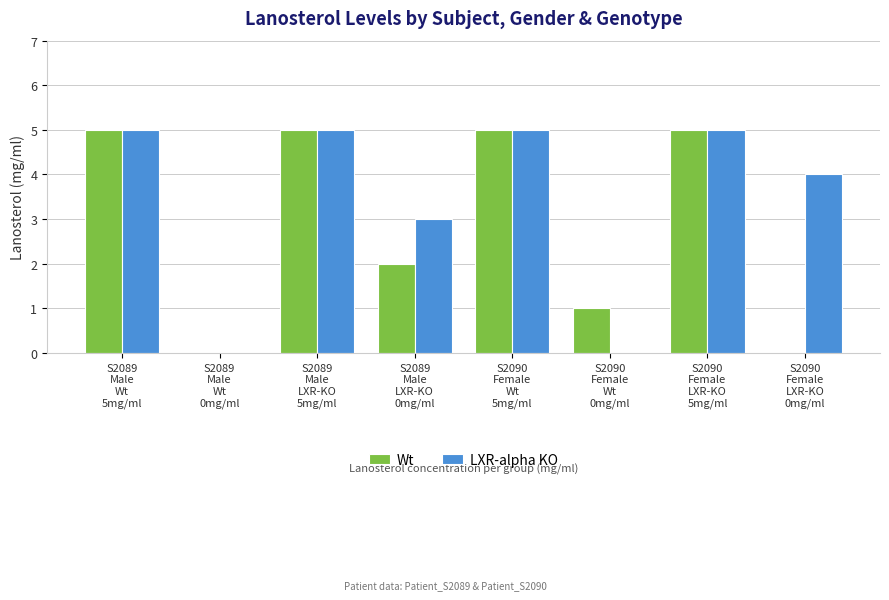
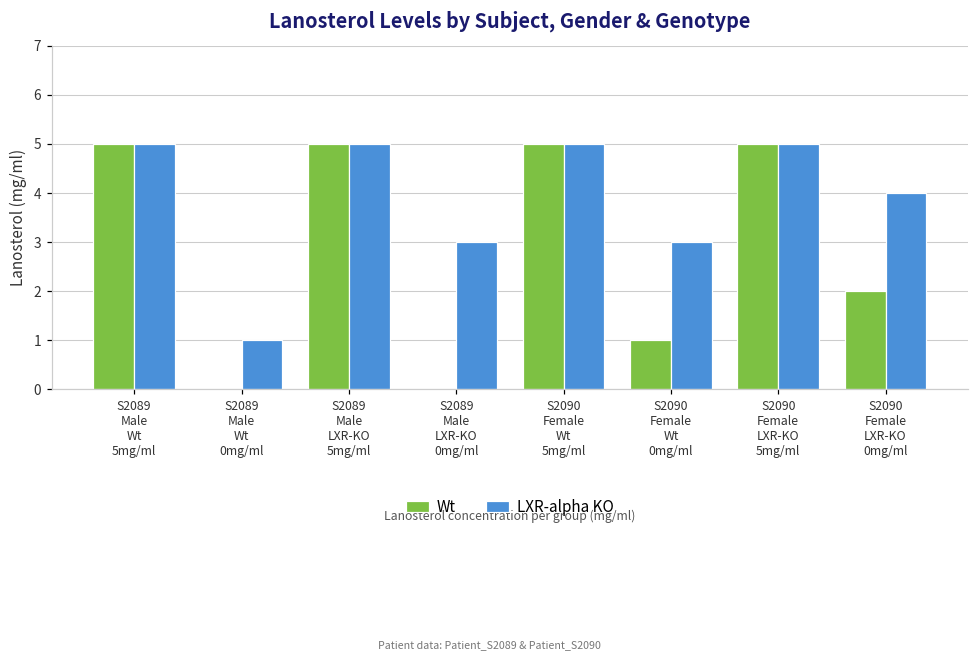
  {
    "Wt": {
      "S2089 Male Wt 5mg/ml": 5,
      "S2089 Male Wt 0mg/ml": 0,
      "S2089 Male LXR-KO 5mg/ml": 5,
-     "S2089 Male LXR-KO 0mg/ml": 2,
+     "S2089 Male LXR-KO 0mg/ml": 0,
      "S2090 Female Wt 5mg/ml": 5,
      "S2090 Female Wt 0mg/ml": 1,
      "S2090 Female LXR-KO 5mg/ml": 5,
-     "S2090 Female LXR-KO 0mg/ml": 0
+     "S2090 Female LXR-KO 0mg/ml": 2
    },
    "LXR-alpha KO": {
      "S2089 Male Wt 5mg/ml": 5,
-     "S2089 Male Wt 0mg/ml": 0,
+     "S2089 Male Wt 0mg/ml": 1,
      "S2089 Male LXR-KO 5mg/ml": 5,
      "S2089 Male LXR-KO 0mg/ml": 3,
      "S2090 Female Wt 5mg/ml": 5,
-     "S2090 Female Wt 0mg/ml": 0,
+     "S2090 Female Wt 0mg/ml": 3,
      "S2090 Female LXR-KO 5mg/ml": 5,
      "S2090 Female LXR-KO 0mg/ml": 4
    }
  }
